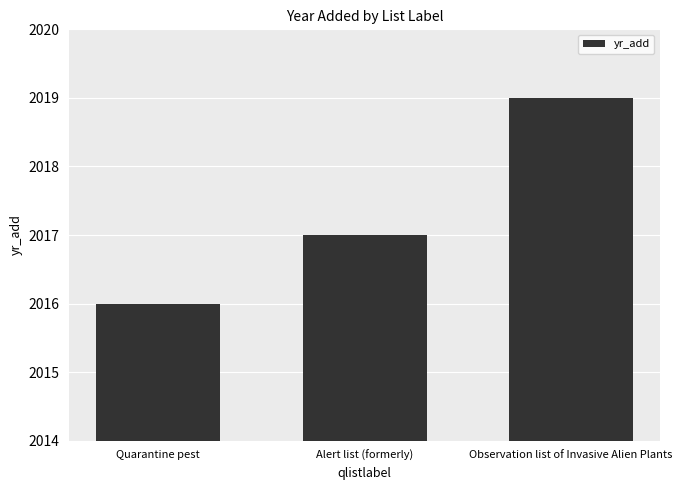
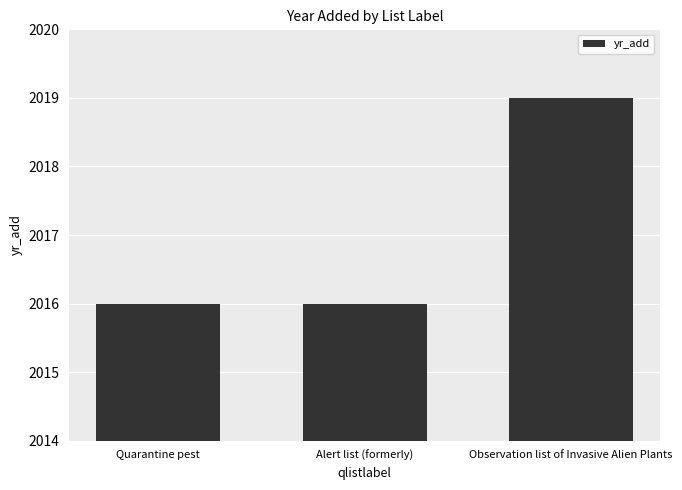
  {
    "Quarantine pest": 2016,
-   "Alert list (formerly)": 2017,
+   "Alert list (formerly)": 2016,
    "Observation list of Invasive Alien Plants": 2019
  }
